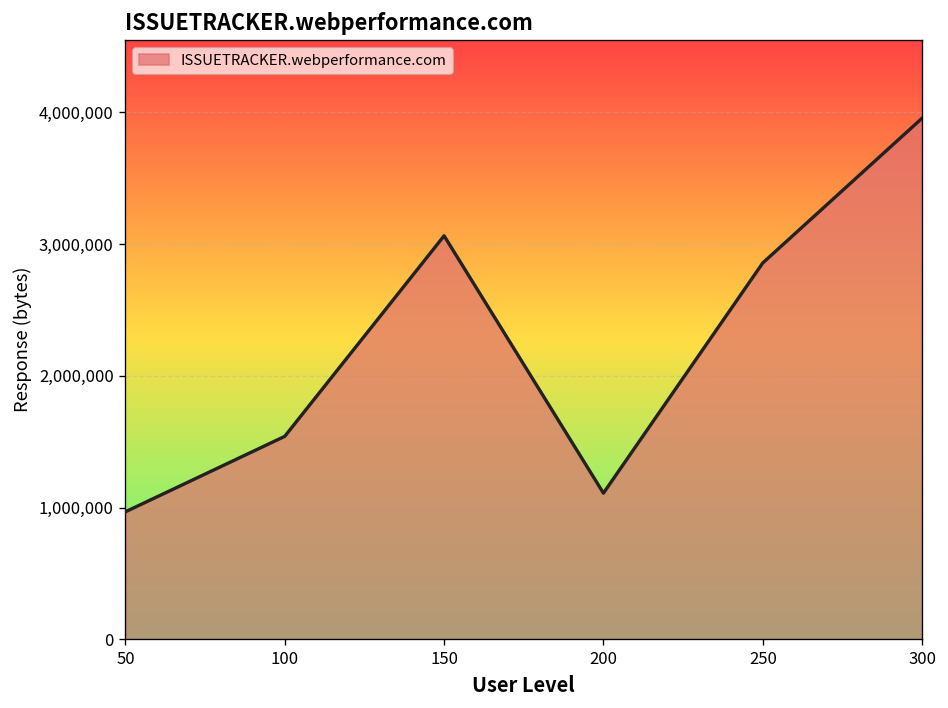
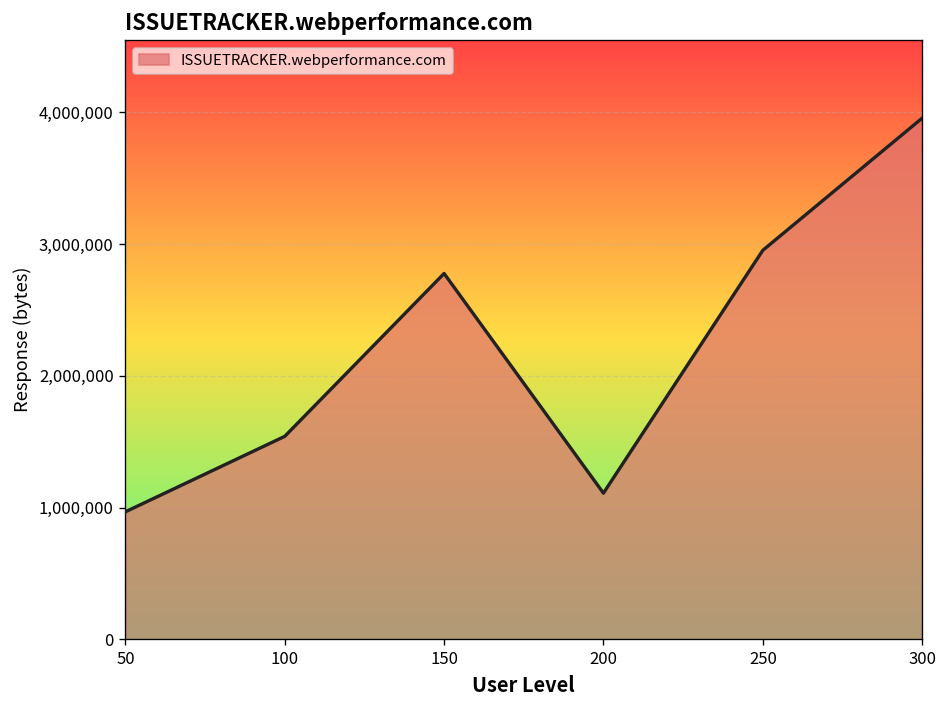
  {
    "50": "970,000",
    "100": "1,540,000",
-   "150": "3,060,000",
+   "150": "2,780,000",
    "200": "1,110,000",
-   "250": "2,860,000",
+   "250": "2,950,000",
    "300": "3,960,000"
  }
